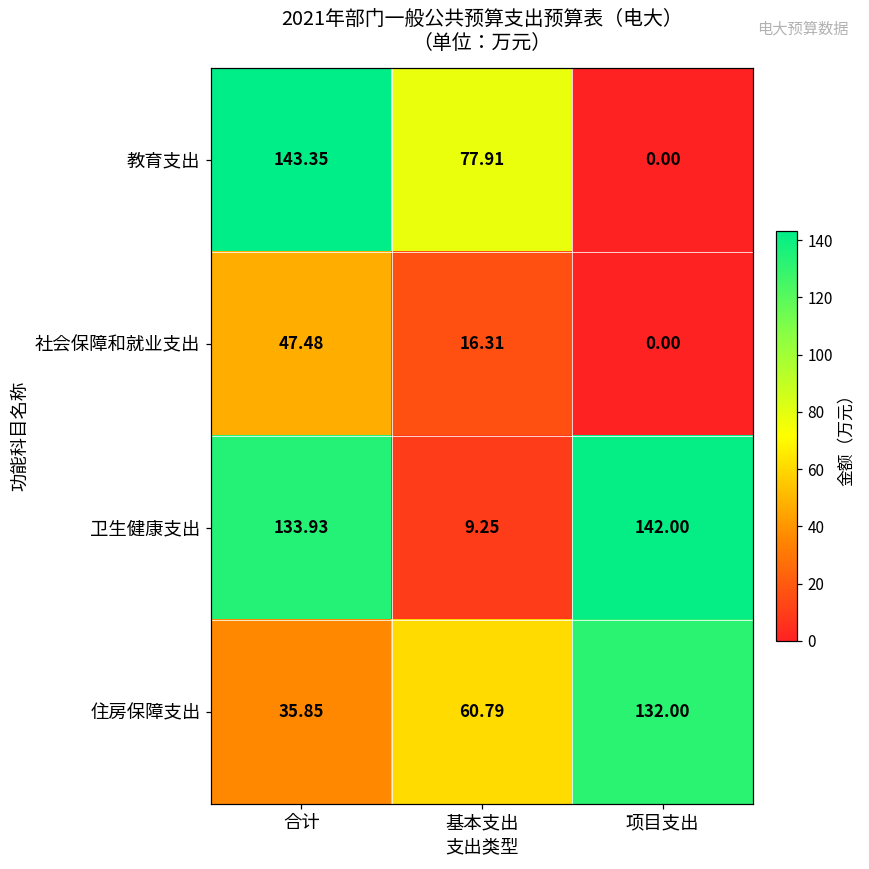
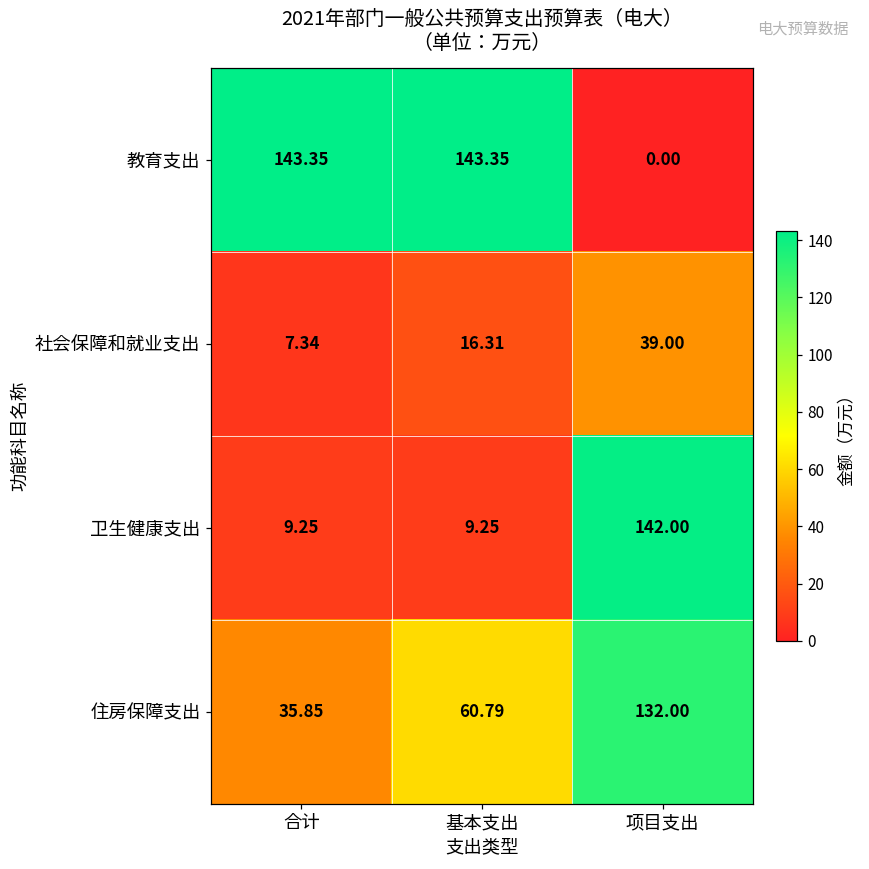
  {
    "教育支出": {
      "合计": 143.35,
-     "基本支出": 77.91,
+     "基本支出": 143.35,
      "项目支出": 0.00
    },
    "社会保障和就业支出": {
-     "合计": 47.48,
+     "合计": 7.34,
      "基本支出": 16.31,
-     "项目支出": 0.00
+     "项目支出": 39.00
    },
    "卫生健康支出": {
-     "合计": 133.93,
+     "合计": 9.25,
      "基本支出": 9.25,
      "项目支出": 142.00
    },
    "住房保障支出": {
      "合计": 35.85,
      "基本支出": 60.79,
      "项目支出": 132.00
    }
  }
